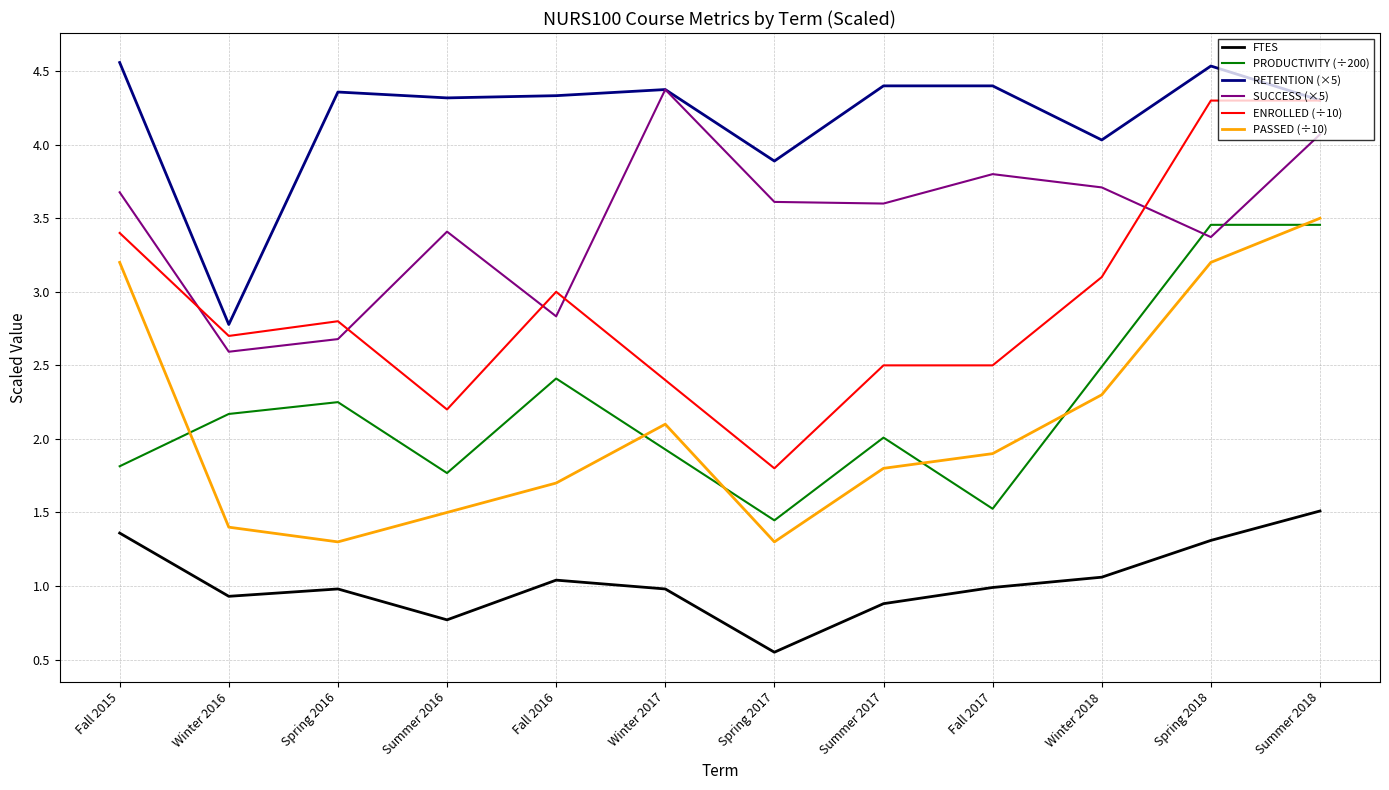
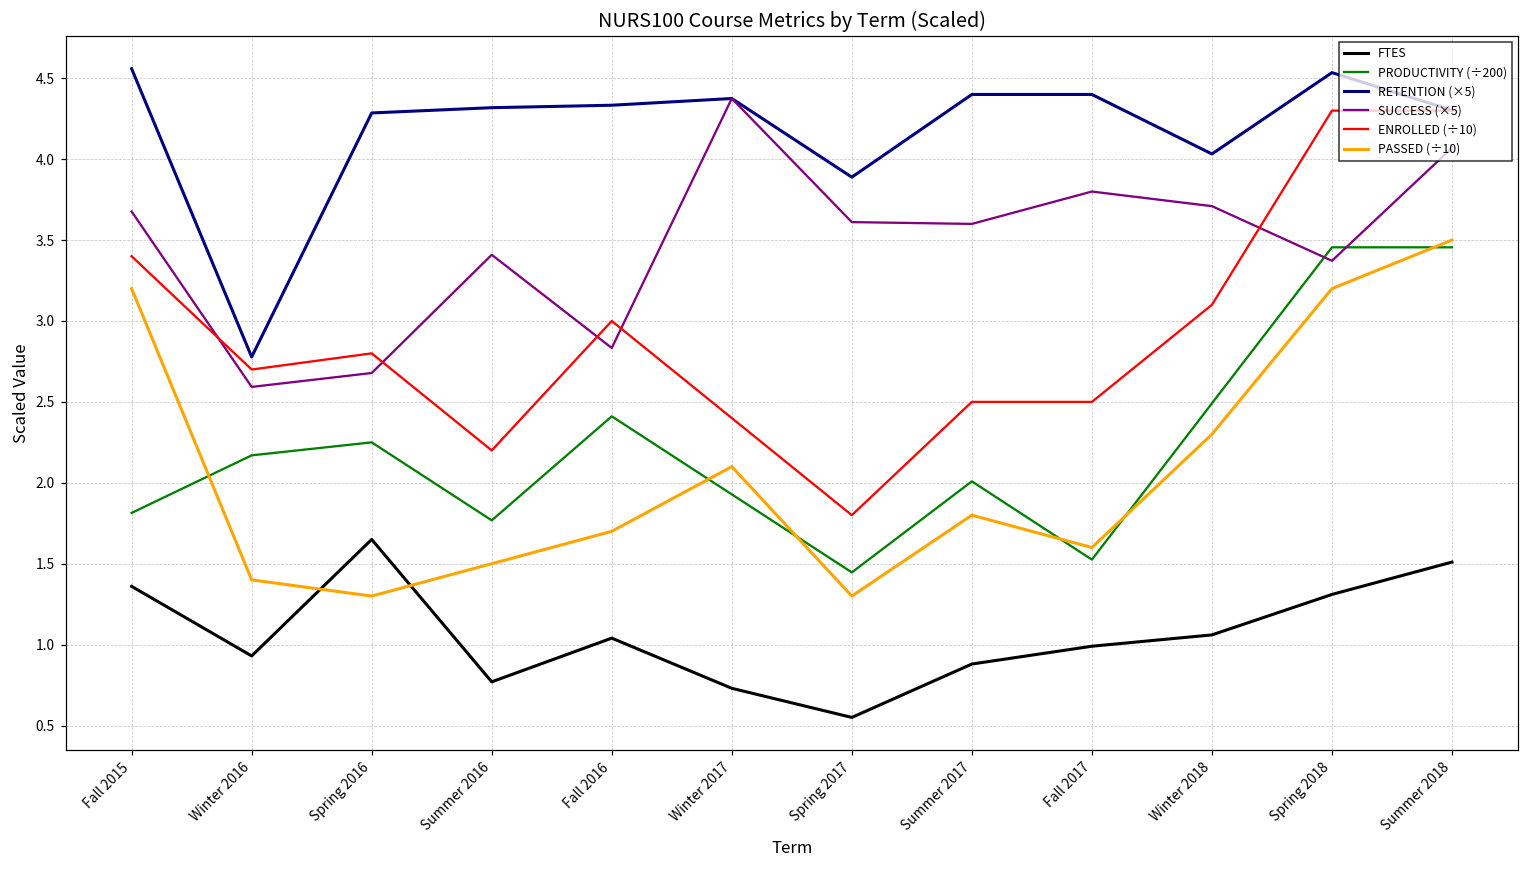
  {
    "FTES": {
      "Fall 2015": 1.36,
      "Winter 2016": 0.93,
-     "Spring 2016": 0.98,
+     "Spring 2016": 1.65,
      "Summer 2016": 0.77,
      "Fall 2016": 1.04,
-     "Winter 2017": 0.98,
+     "Winter 2017": 0.73,
      "Spring 2017": 0.55,
      "Summer 2017": 0.88,
      "Fall 2017": 0.99,
      "Winter 2018": 1.06,
      "Spring 2018": 1.31,
      "Summer 2018": 1.51
    },
    "PRODUCTIVITY (÷200)": {
      "Fall 2015": 1.81,
      "Winter 2016": 2.17,
      "Spring 2016": 2.25,
      "Summer 2016": 1.77,
      "Fall 2016": 2.41,
      "Winter 2017": 1.93,
      "Spring 2017": 1.45,
      "Summer 2017": 2.01,
      "Fall 2017": 1.53,
      "Winter 2018": 2.49,
      "Spring 2018": 3.46,
      "Summer 2018": 3.46
    },
    "RETENTION (×5)": {
      "Fall 2015": 4.56,
      "Winter 2016": 2.78,
-     "Spring 2016": 4.36,
+     "Spring 2016": 4.29,
      "Summer 2016": 4.32,
      "Fall 2016": 4.33,
      "Spring 2017": 3.89,
      "Summer 2017": 4.40,
      "Fall 2017": 4.40,
      "Winter 2018": 4.03,
      "Spring 2018": 4.53
    },
    "SUCCESS (×5)": {
      "Fall 2015": 3.68,
      "Winter 2016": 2.59,
      "Spring 2016": 2.68,
      "Summer 2016": 3.41,
      "Fall 2016": 2.83,
      "Spring 2017": 3.61,
      "Summer 2017": 3.60,
      "Fall 2017": 3.80,
      "Winter 2018": 3.71,
      "Spring 2018": 3.37
    },
    "ENROLLED (÷10)": {
      "Fall 2015": 3.40,
      "Winter 2016": 2.70,
      "Spring 2016": 2.80,
      "Summer 2016": 2.20,
      "Fall 2016": 3.00,
      "Winter 2017": 2.40,
      "Spring 2017": 1.80,
      "Summer 2017": 2.50,
      "Fall 2017": 2.50,
      "Winter 2018": 3.10,
      "Spring 2018": 4.30
    },
    "PASSED (÷10)": {
      "Fall 2015": 3.20,
      "Winter 2016": 1.40,
      "Spring 2016": 1.30,
      "Summer 2016": 1.50,
      "Fall 2016": 1.70,
      "Winter 2017": 2.10,
      "Spring 2017": 1.30,
      "Summer 2017": 1.80,
-     "Fall 2017": 1.90,
+     "Fall 2017": 1.60,
      "Winter 2018": 2.30,
      "Spring 2018": 3.20,
      "Summer 2018": 3.50
    }
  }
